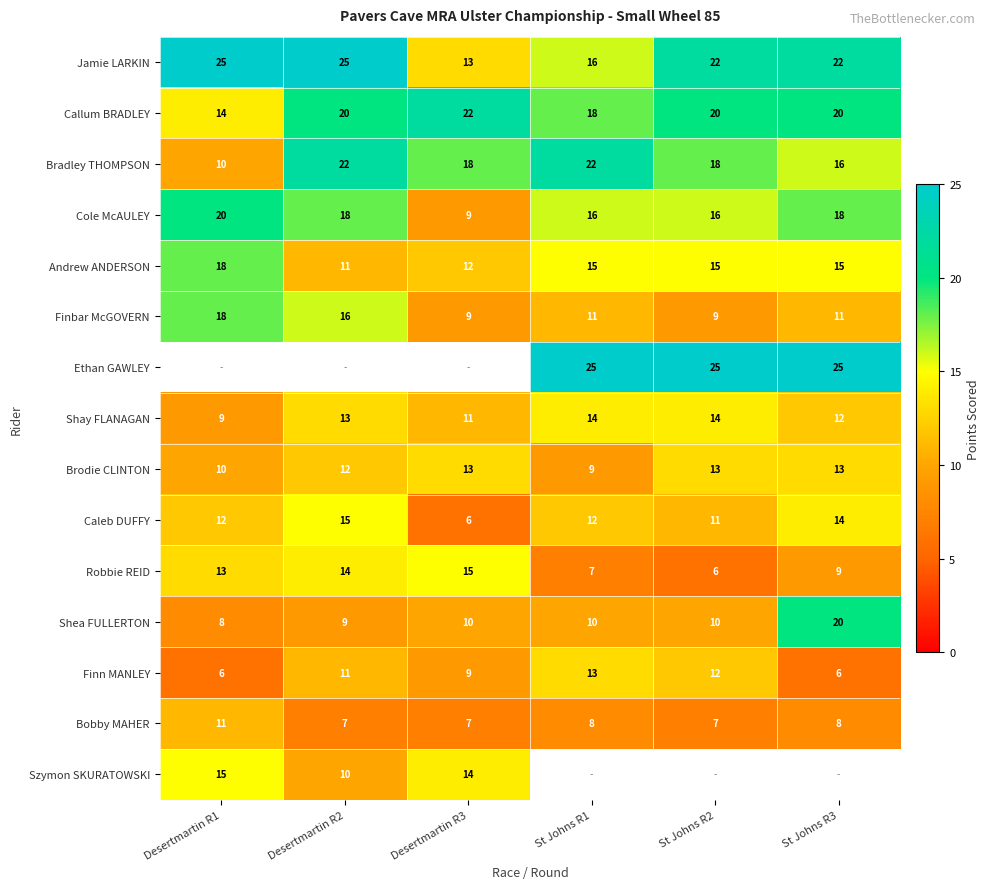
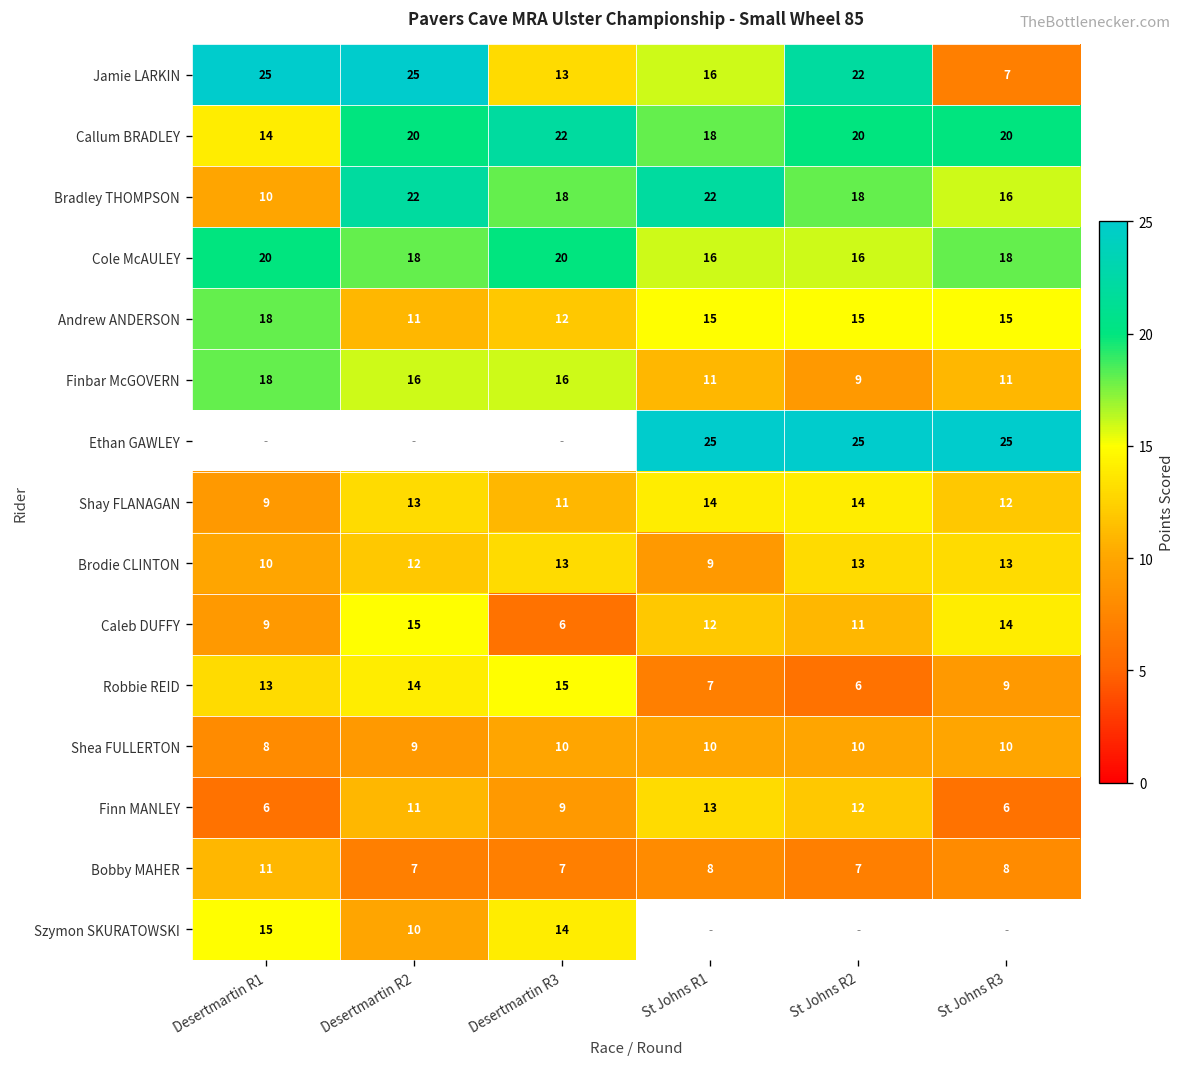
  {
    "Jamie LARKIN": {
      "Desertmartin R1": 25,
      "Desertmartin R2": 25,
      "Desertmartin R3": 13,
      "St Johns R1": 16,
      "St Johns R2": 22,
-     "St Johns R3": 22
+     "St Johns R3": 7
    },
    "Callum BRADLEY": {
      "Desertmartin R1": 14,
      "Desertmartin R2": 20,
      "Desertmartin R3": 22,
      "St Johns R1": 18,
      "St Johns R2": 20,
      "St Johns R3": 20
    },
    "Bradley THOMPSON": {
      "Desertmartin R1": 10,
      "Desertmartin R2": 22,
      "Desertmartin R3": 18,
      "St Johns R1": 22,
      "St Johns R2": 18,
      "St Johns R3": 16
    },
    "Cole McAULEY": {
      "Desertmartin R1": 20,
      "Desertmartin R2": 18,
-     "Desertmartin R3": 9,
+     "Desertmartin R3": 20,
      "St Johns R1": 16,
      "St Johns R2": 16,
      "St Johns R3": 18
    },
    "Andrew ANDERSON": {
      "Desertmartin R1": 18,
      "Desertmartin R2": 11,
      "Desertmartin R3": 12,
      "St Johns R1": 15,
      "St Johns R2": 15,
      "St Johns R3": 15
    },
    "Finbar McGOVERN": {
      "Desertmartin R1": 18,
      "Desertmartin R2": 16,
-     "Desertmartin R3": 9,
+     "Desertmartin R3": 16,
      "St Johns R1": 11,
      "St Johns R2": 9,
      "St Johns R3": 11
    },
    "Ethan GAWLEY": {
      "St Johns R1": 25,
      "St Johns R2": 25,
      "St Johns R3": 25
    },
    "Shay FLANAGAN": {
      "Desertmartin R1": 9,
      "Desertmartin R2": 13,
      "Desertmartin R3": 11,
      "St Johns R1": 14,
      "St Johns R2": 14,
      "St Johns R3": 12
    },
    "Brodie CLINTON": {
      "Desertmartin R1": 10,
      "Desertmartin R2": 12,
      "Desertmartin R3": 13,
      "St Johns R1": 9,
      "St Johns R2": 13,
      "St Johns R3": 13
    },
    "Caleb DUFFY": {
-     "Desertmartin R1": 12,
+     "Desertmartin R1": 9,
      "Desertmartin R2": 15,
      "Desertmartin R3": 6,
      "St Johns R1": 12,
      "St Johns R2": 11,
      "St Johns R3": 14
    },
    "Robbie REID": {
      "Desertmartin R1": 13,
      "Desertmartin R2": 14,
      "Desertmartin R3": 15,
      "St Johns R1": 7,
      "St Johns R2": 6,
      "St Johns R3": 9
    },
    "Shea FULLERTON": {
      "Desertmartin R1": 8,
      "Desertmartin R2": 9,
      "Desertmartin R3": 10,
      "St Johns R1": 10,
      "St Johns R2": 10,
-     "St Johns R3": 20
+     "St Johns R3": 10
    },
    "Finn MANLEY": {
      "Desertmartin R1": 6,
      "Desertmartin R2": 11,
      "Desertmartin R3": 9,
      "St Johns R1": 13,
      "St Johns R2": 12,
      "St Johns R3": 6
    },
    "Bobby MAHER": {
      "Desertmartin R1": 11,
      "Desertmartin R2": 7,
      "Desertmartin R3": 7,
      "St Johns R1": 8,
      "St Johns R2": 7,
      "St Johns R3": 8
    },
    "Szymon SKURATOWSKI": {
      "Desertmartin R1": 15,
      "Desertmartin R2": 10,
      "Desertmartin R3": 14
    }
  }
